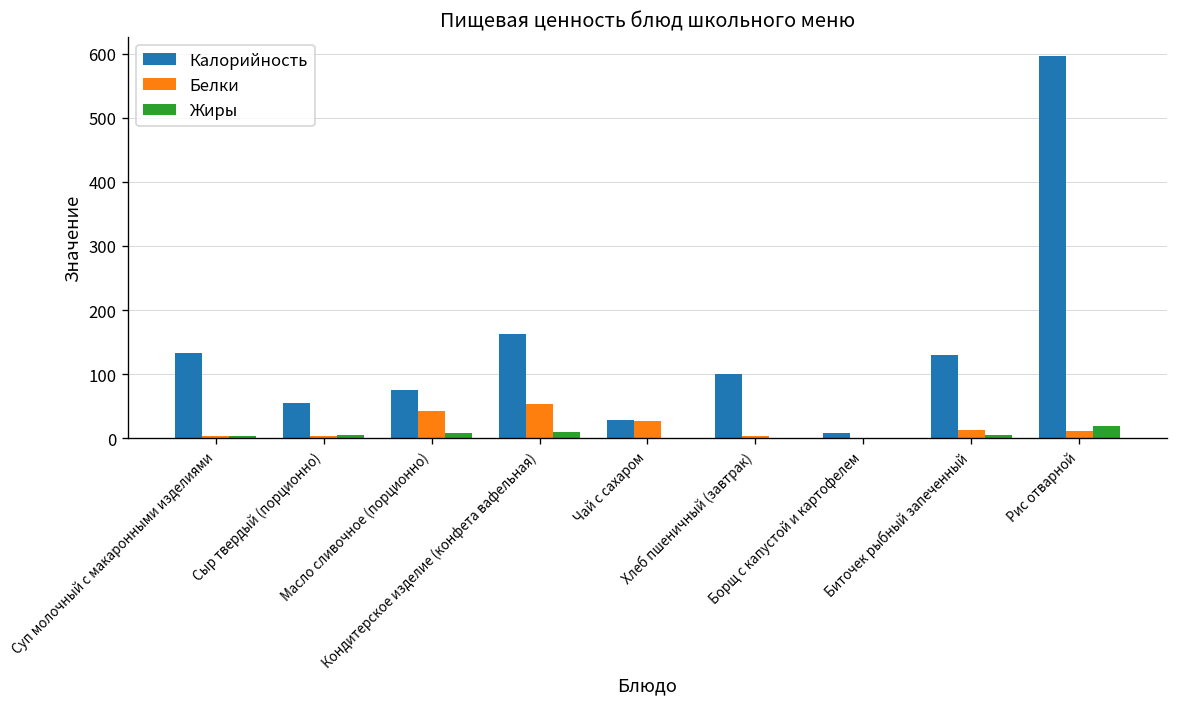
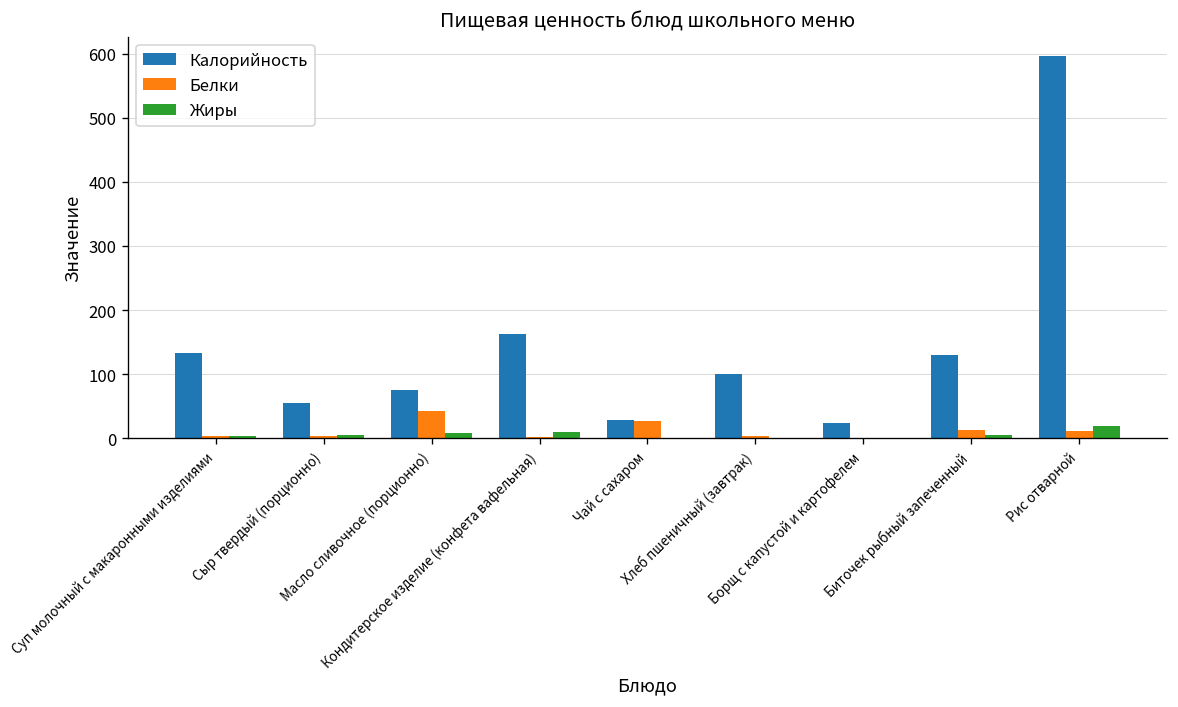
  {
    "Калорийность": {
      "Суп молочный с макаронными изделиями": 130,
      "Сыр твердый (порционно)": 50,
      "Масло сливочное (порционно)": 80,
      "Кондитерское изделие (конфета вафельная)": 160,
      "Чай с сахаром": 30,
      "Хлеб пшеничный (завтрак)": 100,
-     "Борщ с капустой и картофелем": 10,
+     "Борщ с капустой и картофелем": 20,
      "Биточек рыбный запеченный": 130,
      "Рис отварной": 600
    },
    "Белки": {
      "Масло сливочное (порционно)": 40,
-     "Кондитерское изделие (конфета вафельная)": 50,
+     "Кондитерское изделие (конфета вафельная)": 0,
      "Чай с сахаром": 30,
      "Биточек рыбный запеченный": 10,
      "Рис отварной": 10
    },
    "Жиры": {
      "Масло сливочное (порционно)": 10,
      "Кондитерское изделие (конфета вафельная)": 10,
      "Чай с сахаром": 0,
      "Рис отварной": 20
    }
  }
